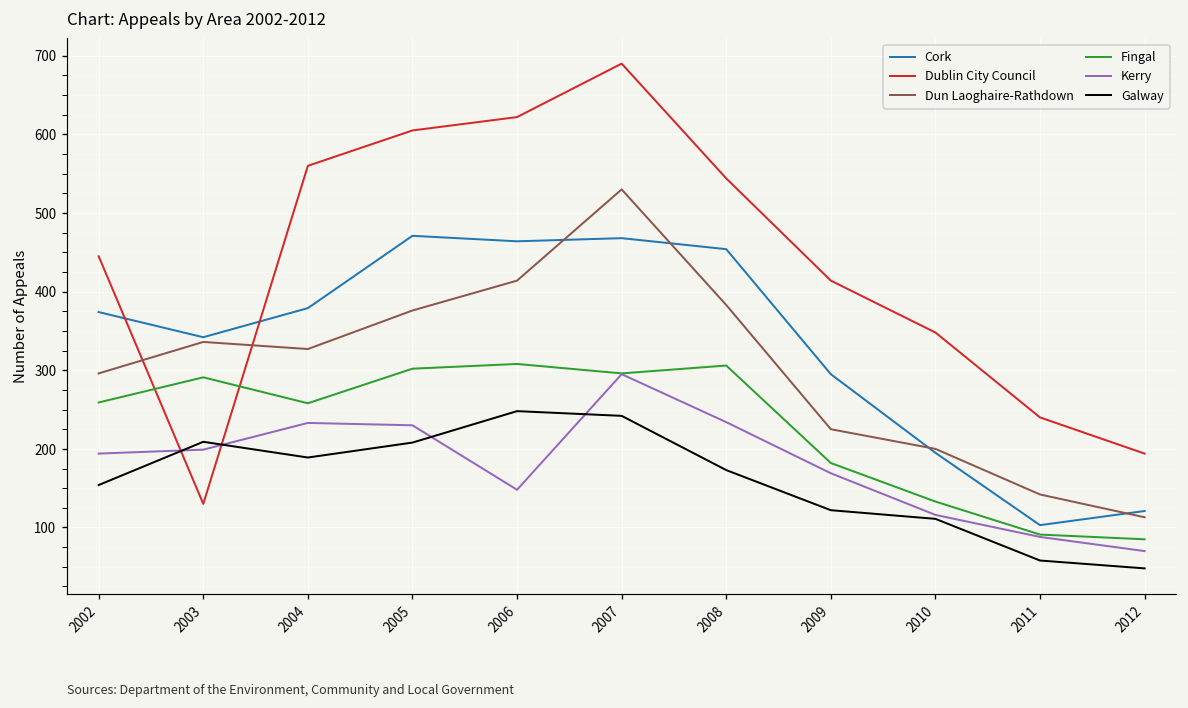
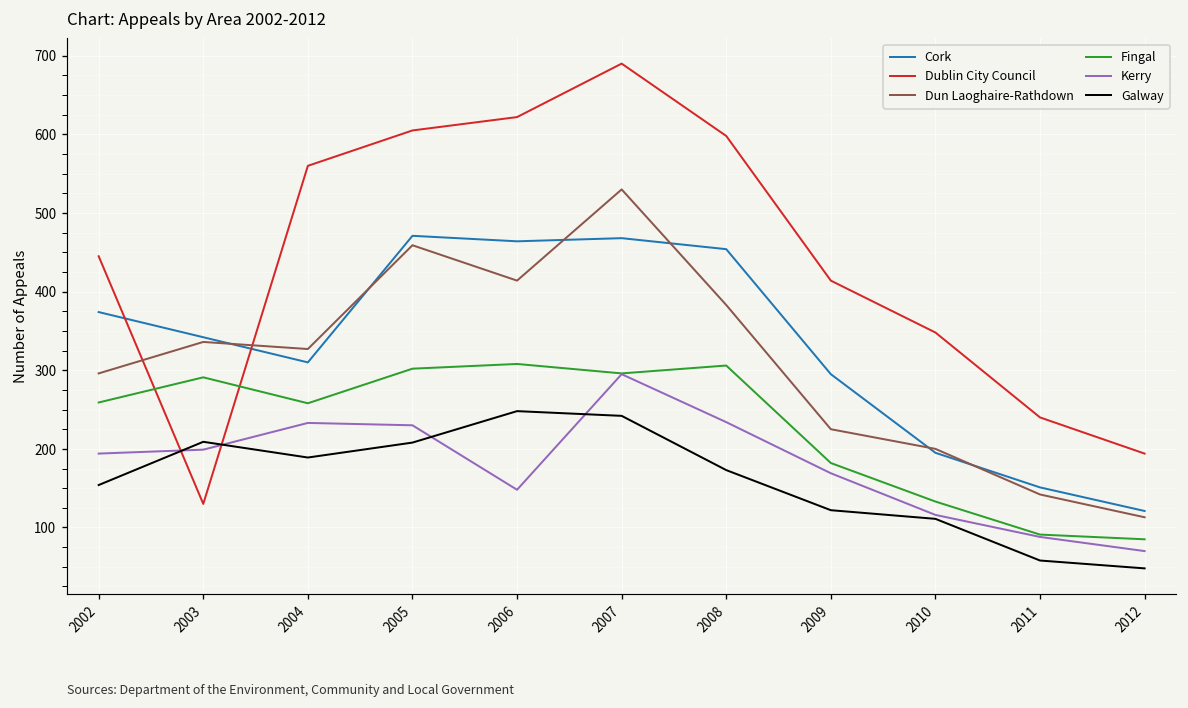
  {
    "Cork": {
      "2002": 370,
      "2003": 340,
-     "2004": 380,
+     "2004": 310,
      "2005": 470,
      "2006": 460,
      "2007": 470,
      "2008": 450,
      "2009": 300,
      "2010": 200,
-     "2011": 100,
+     "2011": 150,
      "2012": 120
    },
    "Dublin City Council": {
      "2002": 450,
      "2003": 130,
      "2004": 560,
      "2005": 610,
      "2006": 620,
      "2007": 690,
-     "2008": 540,
+     "2008": 600,
      "2009": 410,
      "2010": 350,
      "2011": 240,
      "2012": 190
    },
    "Dun Laoghaire-Rathdown": {
      "2002": 300,
      "2003": 340,
      "2004": 330,
-     "2005": 380,
+     "2005": 460,
      "2006": 410,
      "2007": 530,
      "2008": 380,
      "2009": 230,
      "2010": 200,
      "2011": 140,
      "2012": 110
    },
    "Fingal": {
      "2002": 260,
      "2003": 290,
      "2004": 260,
      "2005": 300,
      "2006": 310,
      "2008": 310,
      "2009": 180,
      "2010": 130,
      "2012": 90
    },
    "Kerry": {
      "2002": 190,
      "2003": 200,
      "2004": 230,
      "2005": 230,
      "2006": 150,
      "2008": 230,
      "2009": 170,
      "2010": 120,
      "2012": 70
    },
    "Galway": {
      "2002": 150,
      "2003": 210,
      "2004": 190,
      "2005": 210,
      "2006": 250,
      "2007": 240,
      "2008": 170,
      "2009": 120,
      "2010": 110,
      "2011": 60,
      "2012": 50
    }
  }
